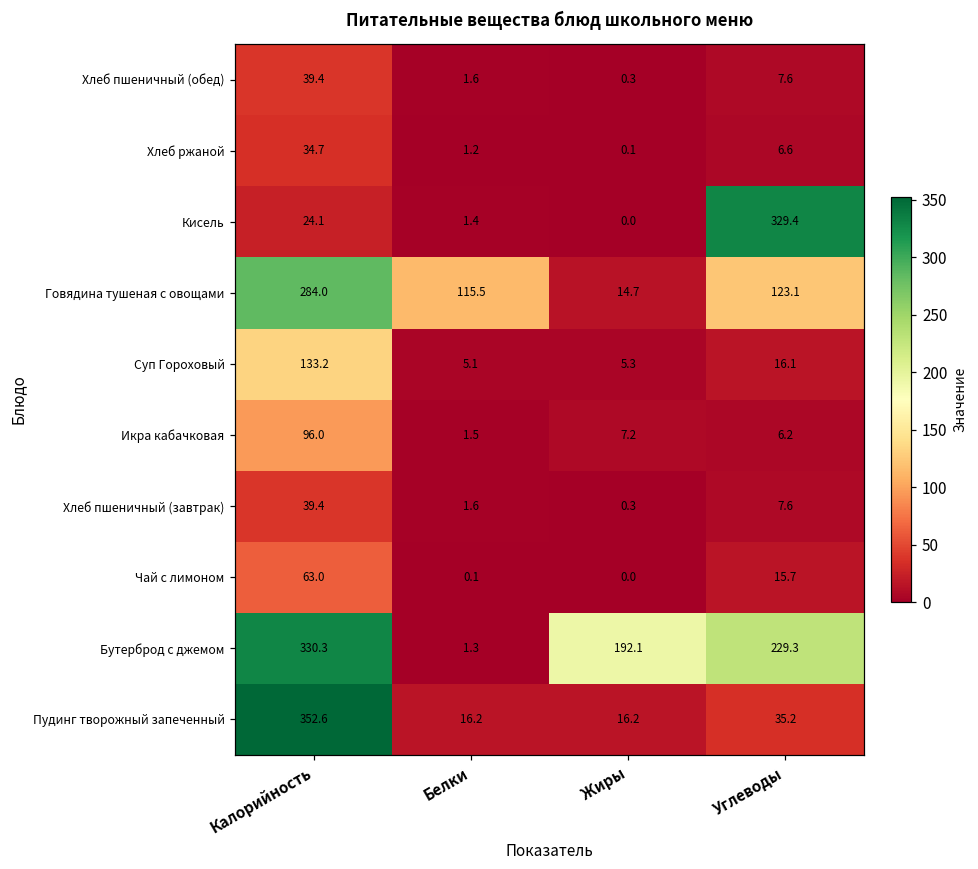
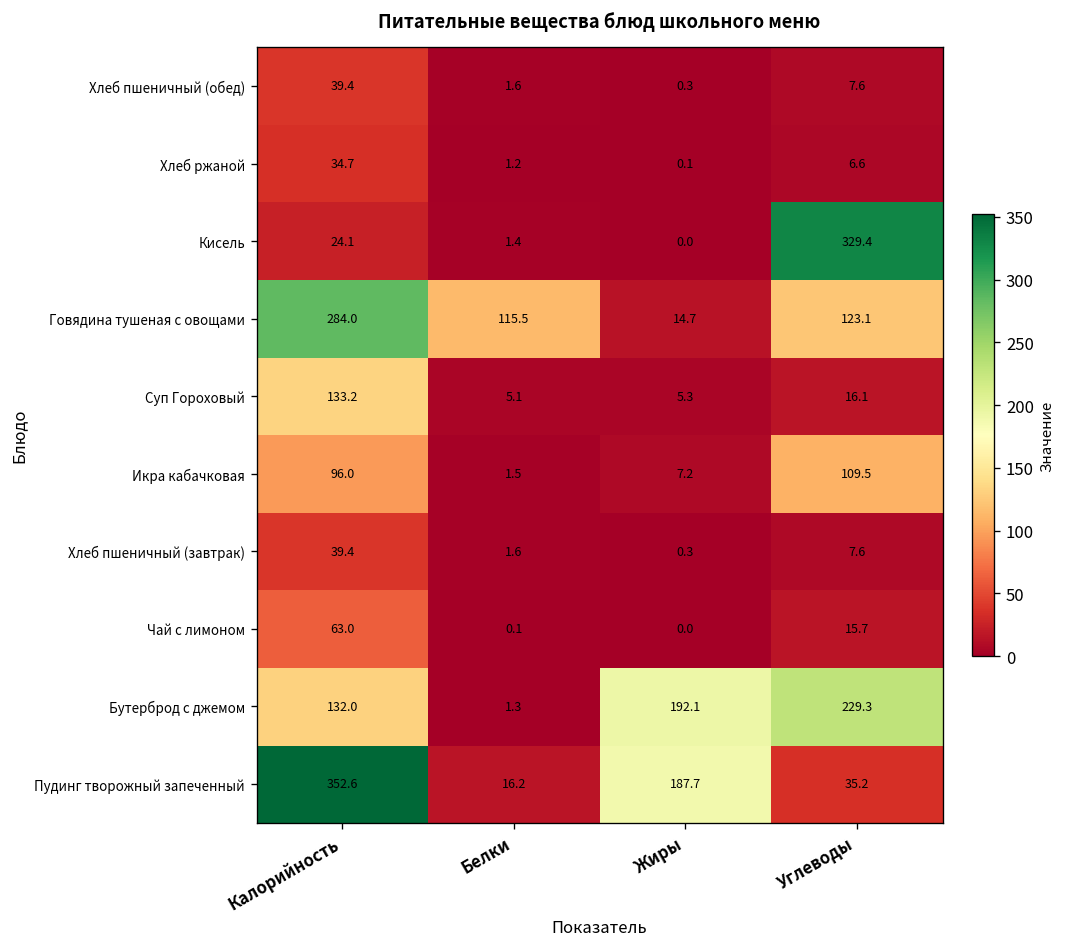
  {
    "Хлеб пшеничный (обед)": {
      "Калорийность": 39.4,
      "Белки": 1.6,
      "Жиры": 0.3,
      "Углеводы": 7.6
    },
    "Хлеб ржаной": {
      "Калорийность": 34.7,
      "Белки": 1.2,
      "Жиры": 0.1,
      "Углеводы": 6.6
    },
    "Кисель": {
      "Калорийность": 24.1,
      "Белки": 1.4,
      "Жиры": 0.0,
      "Углеводы": 329.4
    },
    "Говядина тушеная с овощами": {
      "Калорийность": 284.0,
      "Белки": 115.5,
      "Жиры": 14.7,
      "Углеводы": 123.1
    },
    "Суп Гороховый": {
      "Калорийность": 133.2,
      "Белки": 5.1,
      "Жиры": 5.3,
      "Углеводы": 16.1
    },
    "Икра кабачковая": {
      "Калорийность": 96.0,
      "Белки": 1.5,
      "Жиры": 7.2,
-     "Углеводы": 6.2
+     "Углеводы": 109.5
    },
    "Хлеб пшеничный (завтрак)": {
      "Калорийность": 39.4,
      "Белки": 1.6,
      "Жиры": 0.3,
      "Углеводы": 7.6
    },
    "Чай с лимоном": {
      "Калорийность": 63.0,
      "Белки": 0.1,
      "Жиры": 0.0,
      "Углеводы": 15.7
    },
    "Бутерброд с джемом": {
-     "Калорийность": 330.3,
+     "Калорийность": 132.0,
      "Белки": 1.3,
      "Жиры": 192.1,
      "Углеводы": 229.3
    },
    "Пудинг творожный запеченный": {
      "Калорийность": 352.6,
      "Белки": 16.2,
-     "Жиры": 16.2,
+     "Жиры": 187.7,
      "Углеводы": 35.2
    }
  }
